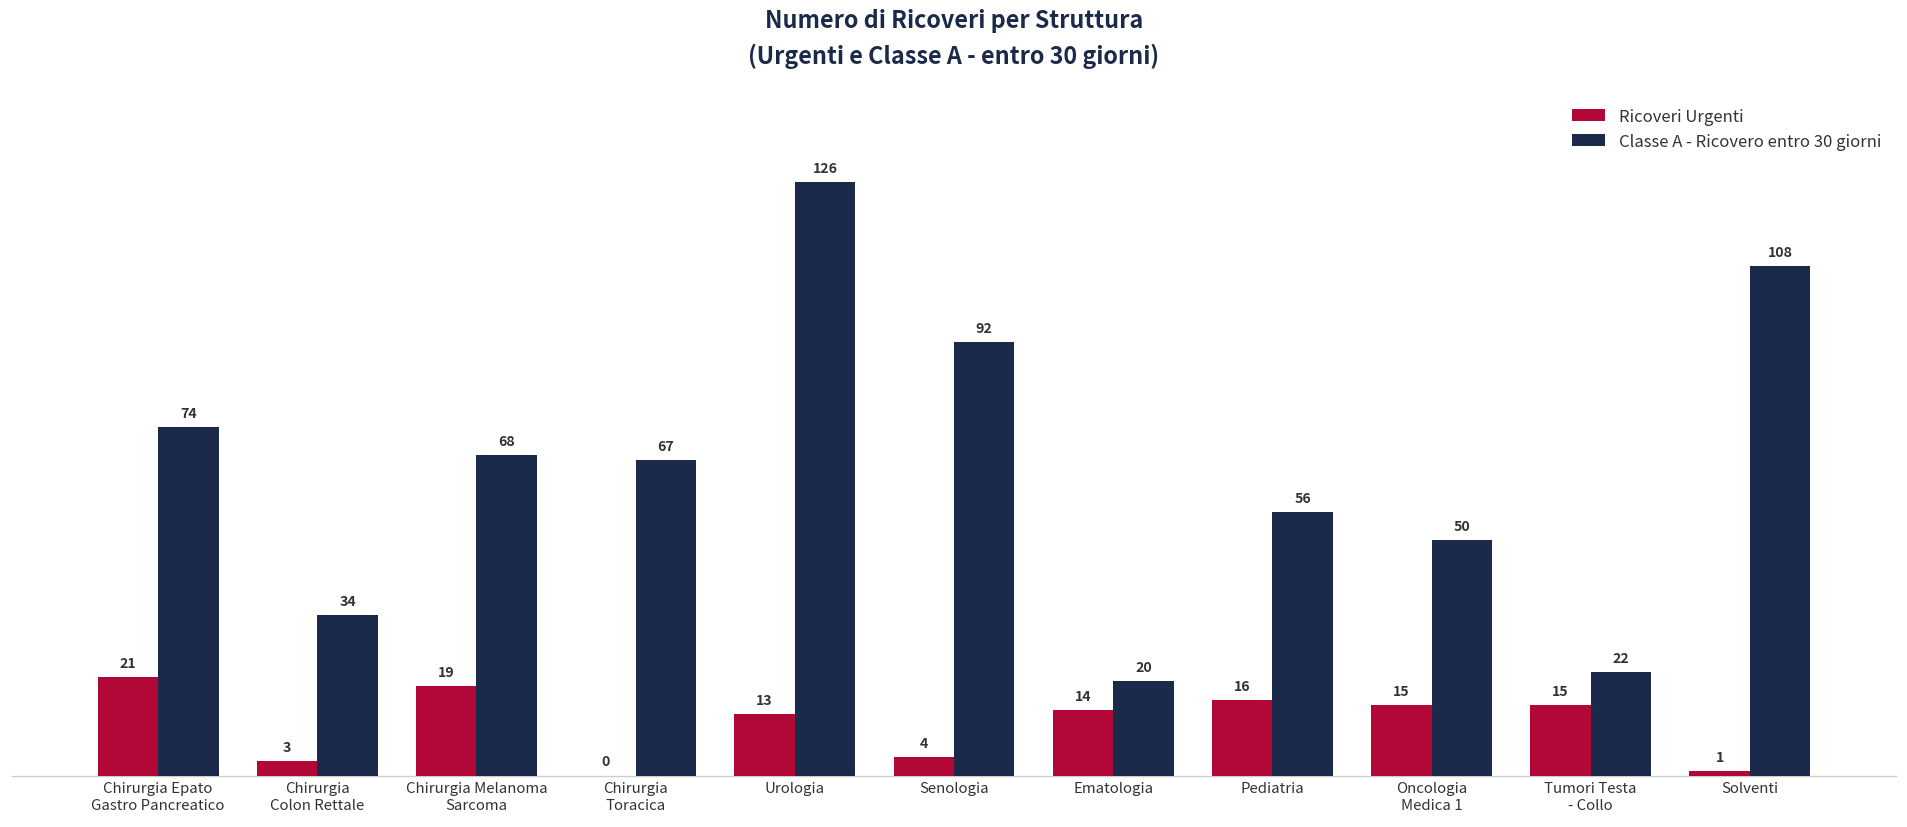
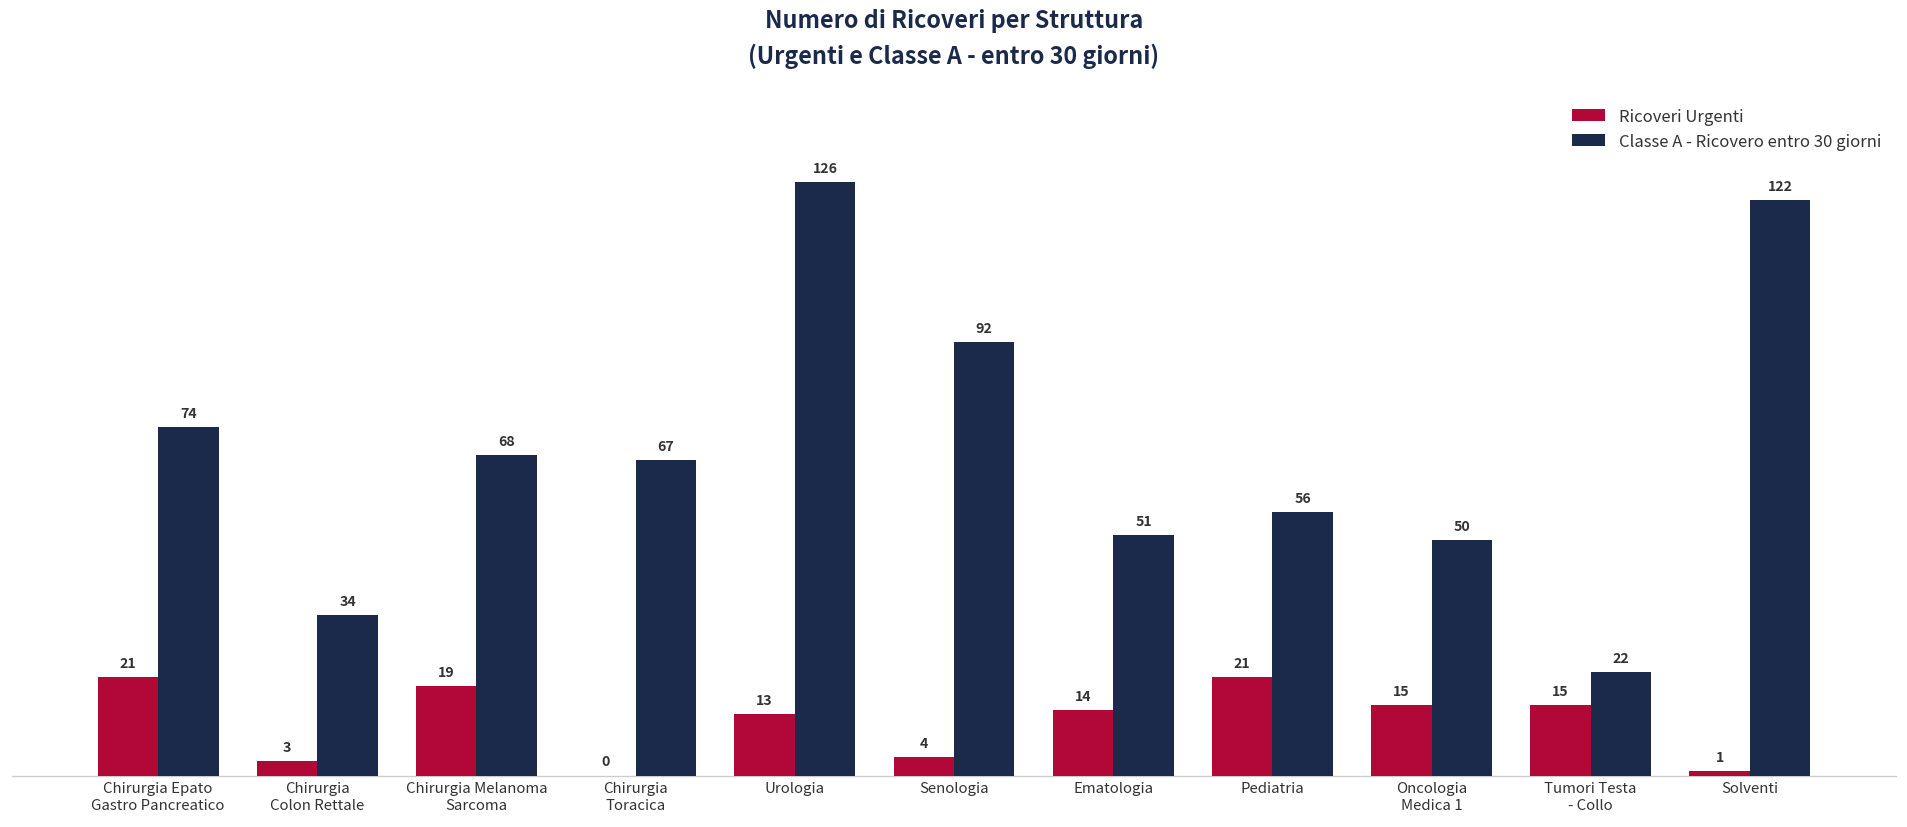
  {
    "Ricoveri Urgenti": {
      "Chirurgia Epato Gastro Pancreatico": 21,
      "Chirurgia Colon Rettale": 3,
      "Chirurgia Melanoma Sarcoma": 19,
      "Chirurgia Toracica": 0,
      "Urologia": 13,
      "Senologia": 4,
      "Ematologia": 14,
-     "Pediatria": 16,
+     "Pediatria": 21,
      "Oncologia Medica 1": 15,
      "Tumori Testa - Collo": 15,
      "Solventi": 1
    },
    "Classe A - Ricovero entro 30 giorni": {
      "Chirurgia Epato Gastro Pancreatico": 74,
      "Chirurgia Colon Rettale": 34,
      "Chirurgia Melanoma Sarcoma": 68,
      "Chirurgia Toracica": 67,
      "Urologia": 126,
      "Senologia": 92,
-     "Ematologia": 20,
+     "Ematologia": 51,
      "Pediatria": 56,
      "Oncologia Medica 1": 50,
      "Tumori Testa - Collo": 22,
-     "Solventi": 108
+     "Solventi": 122
    }
  }
